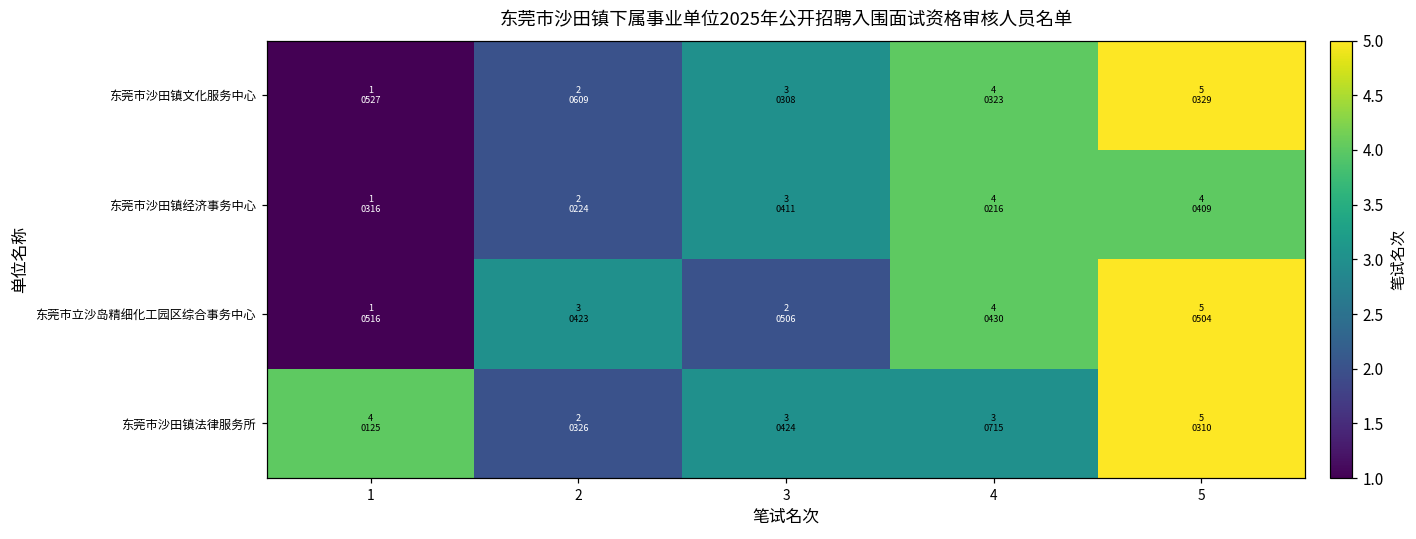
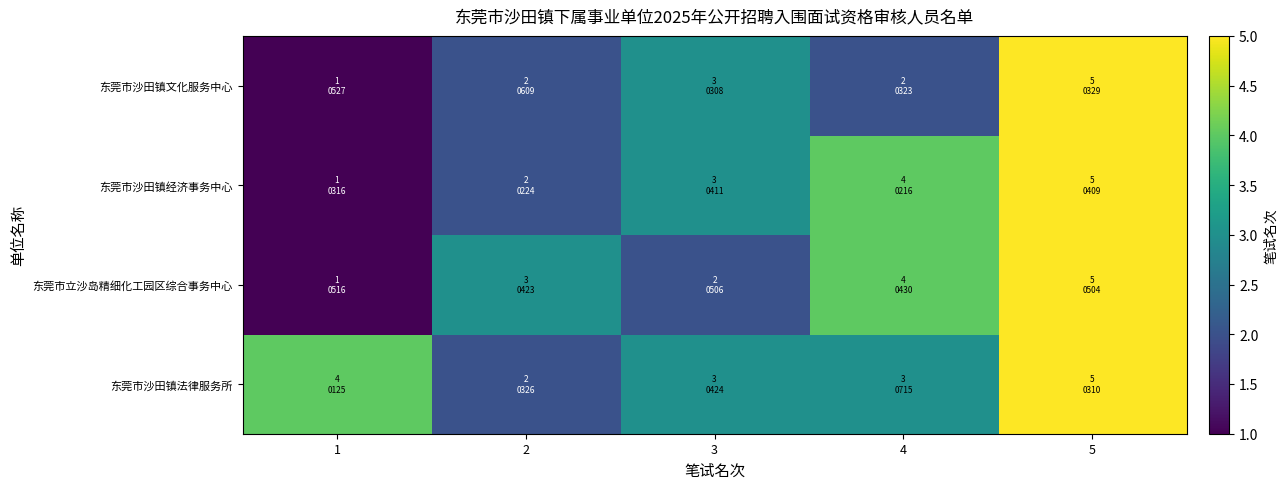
  {
    "东莞市沙田镇文化服务中心": {
-     "4": 4
+     "4": 2
    },
    "东莞市沙田镇经济事务中心": {
-     "5": 4
+     "5": 5
    }
  }
